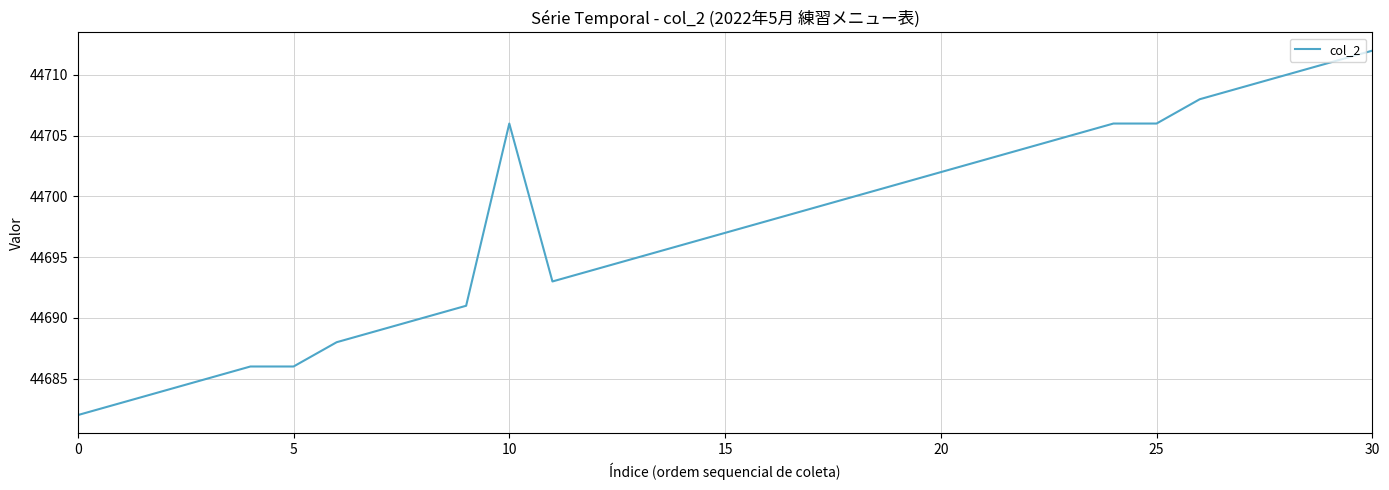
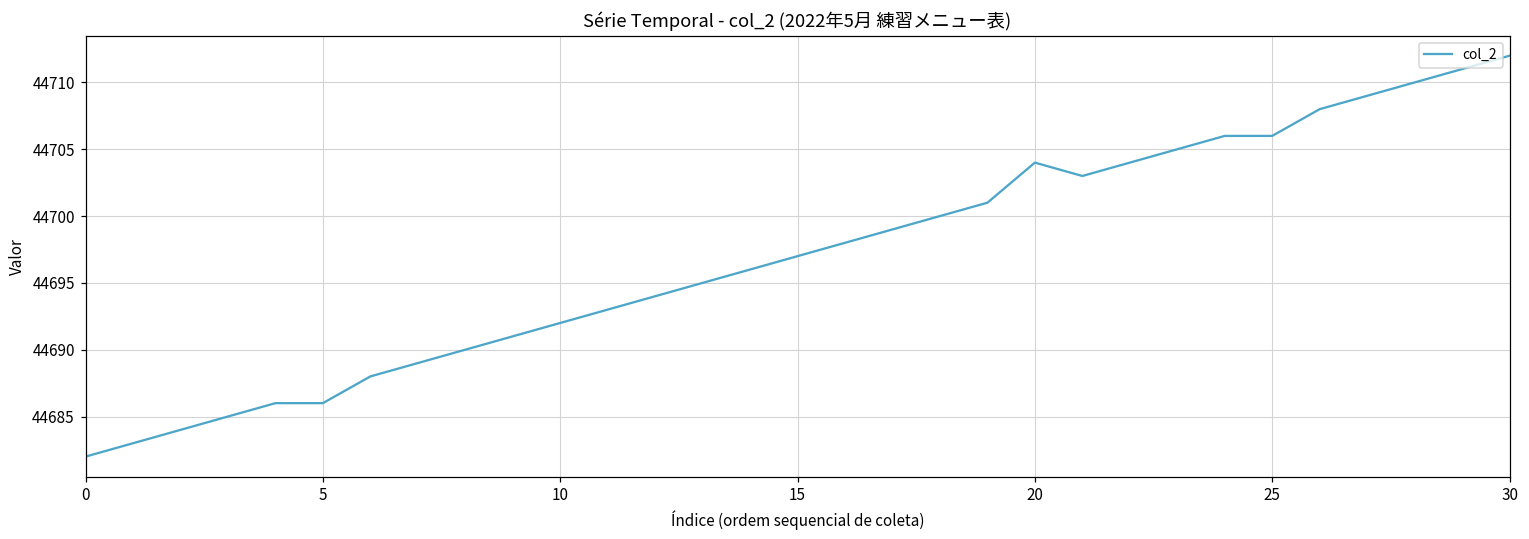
  {
    "0": 44682,
    "5": 44686,
-   "10": 44706,
+   "10": 44692,
    "15": 44697,
-   "20": 44702,
+   "20": 44704,
    "25": 44706,
    "30": 44712
  }
